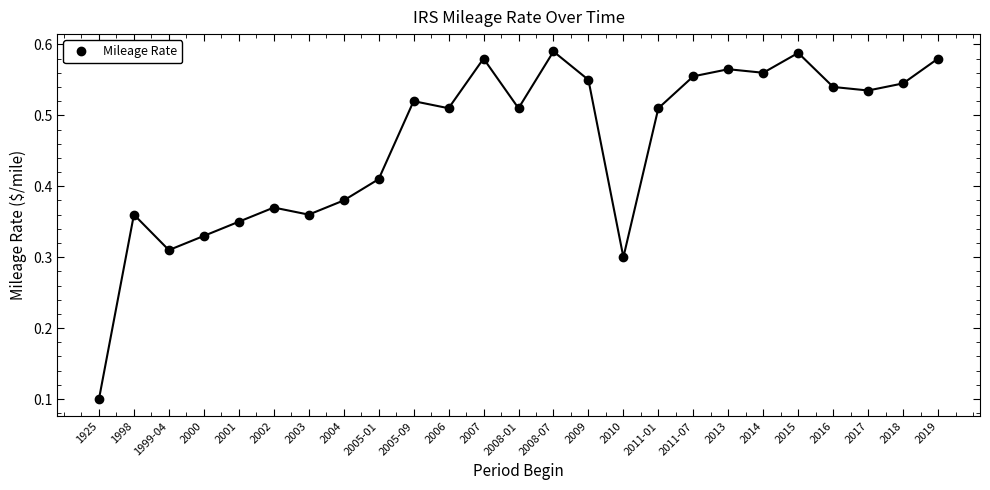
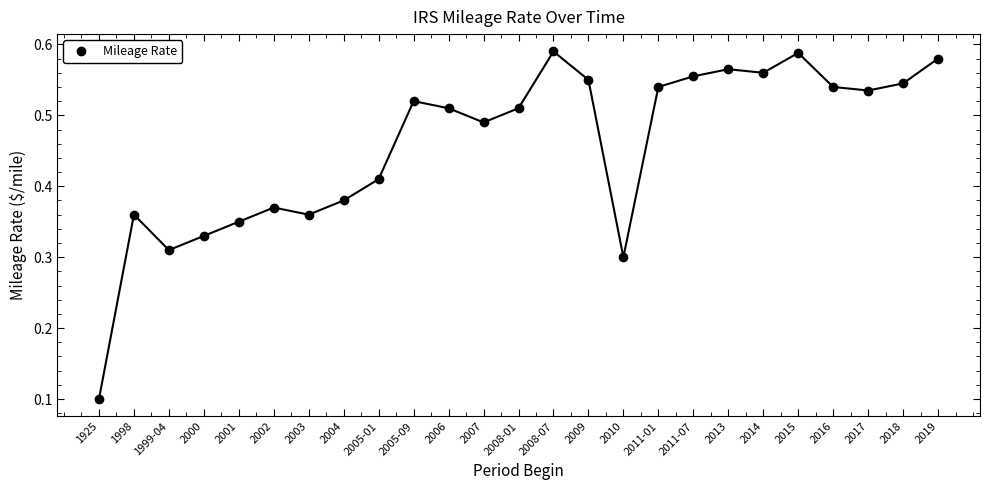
  {
    "1925": 0.10,
    "1998": 0.36,
    "1999-04": 0.31,
    "2000": 0.33,
    "2001": 0.35,
    "2002": 0.37,
    "2003": 0.36,
    "2004": 0.38,
    "2005-01": 0.41,
    "2005-09": 0.52,
    "2006": 0.51,
-   "2007": 0.58,
+   "2007": 0.49,
    "2008-01": 0.51,
    "2008-07": 0.59,
    "2009": 0.55,
    "2010": 0.30,
-   "2011-01": 0.51,
+   "2011-01": 0.54,
    "2011-07": 0.56,
    "2013": 0.57,
    "2014": 0.56,
    "2015": 0.59,
    "2016": 0.54,
    "2017": 0.54,
    "2018": 0.55,
    "2019": 0.58
  }
